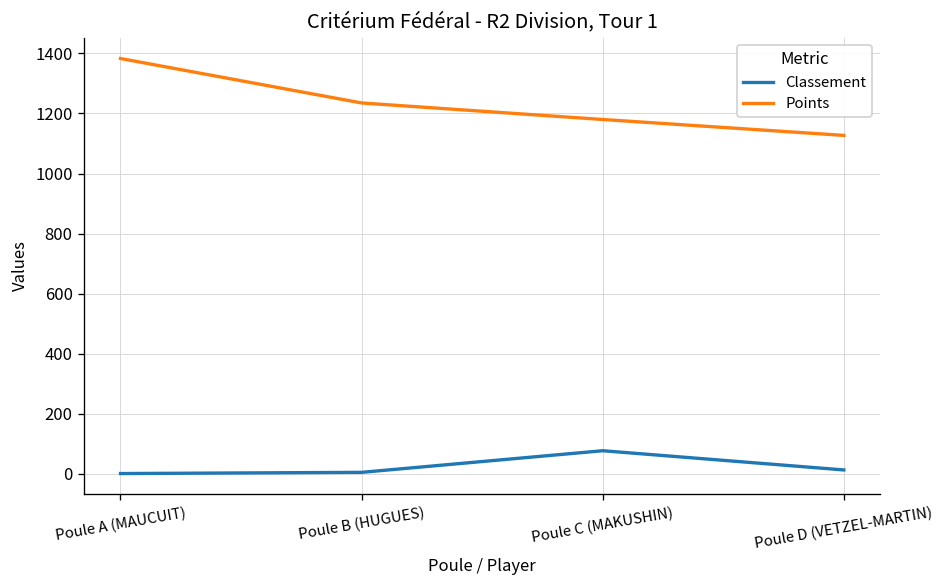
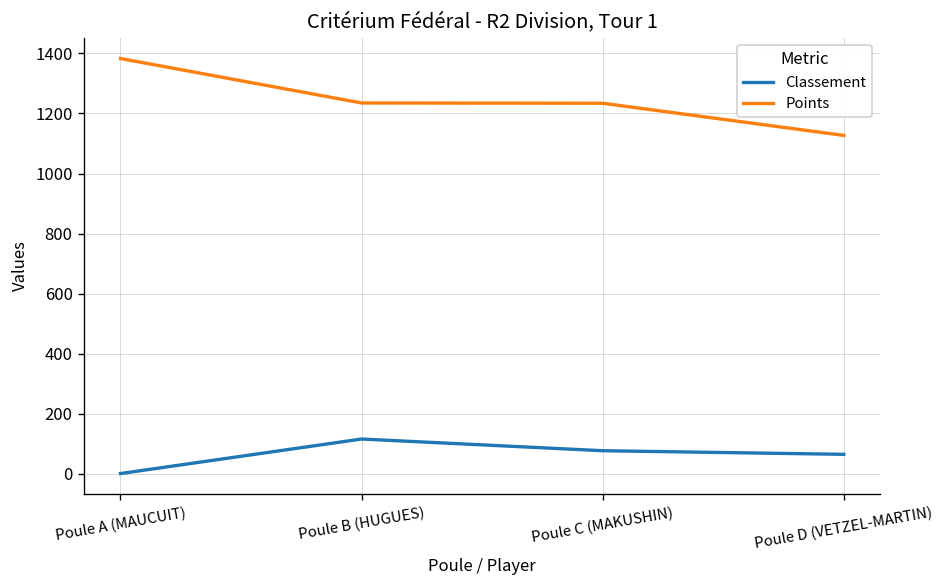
  {
    "Classement": {
      "Poule A (MAUCUIT)": 0,
-     "Poule B (HUGUES)": 10,
+     "Poule B (HUGUES)": 120,
      "Poule C (MAKUSHIN)": 80,
-     "Poule D (VETZEL-MARTIN)": 10
+     "Poule D (VETZEL-MARTIN)": 70
    },
    "Points": {
      "Poule A (MAUCUIT)": 1380,
      "Poule B (HUGUES)": 1240,
-     "Poule C (MAKUSHIN)": 1180,
+     "Poule C (MAKUSHIN)": 1230,
      "Poule D (VETZEL-MARTIN)": 1130
    }
  }
